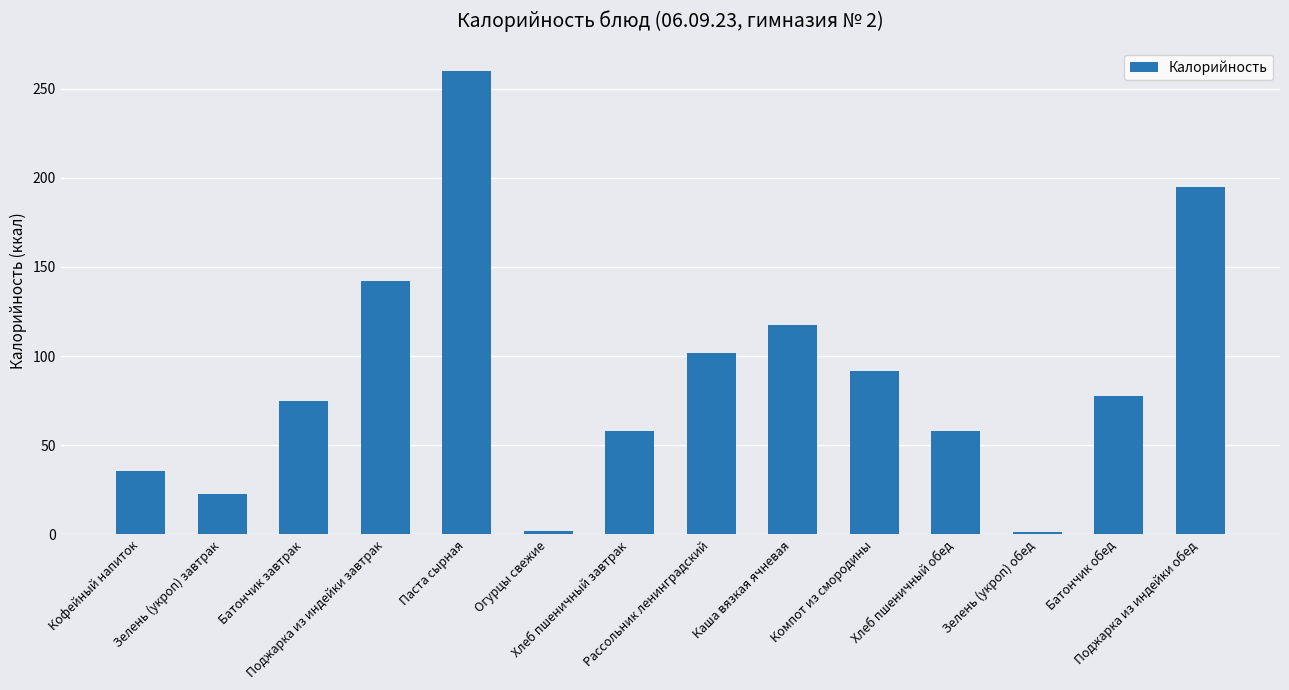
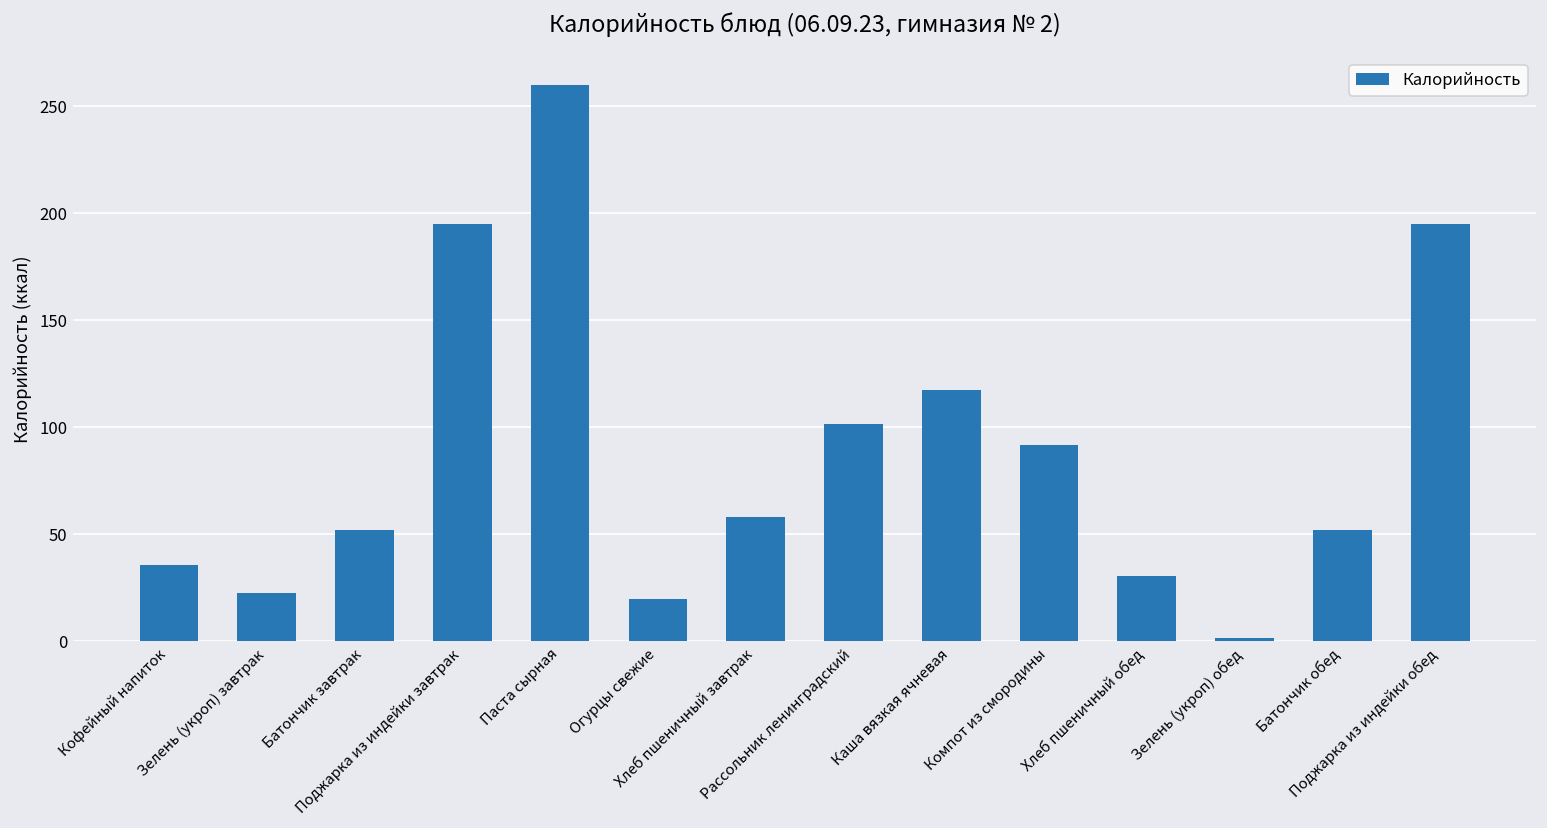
  {
    "Кофейный напиток": 36,
    "Зелень (укроп) завтрак": 23,
-   "Батончик завтрак": 75,
-   "Поджарка из индейки завтрак": 142,
+   "Батончик завтрак": 52,
+   "Поджарка из индейки завтрак": 195,
    "Паста сырная": 260,
-   "Огурцы свежие": 2,
+   "Огурцы свежие": 20,
    "Хлеб пшеничный завтрак": 58,
    "Рассольник ленинградский": 102,
    "Каша вязкая ячневая": 118,
    "Компот из смородины": 92,
-   "Хлеб пшеничный обед": 58,
+   "Хлеб пшеничный обед": 31,
    "Зелень (укроп) обед": 2,
-   "Батончик обед": 77,
+   "Батончик обед": 52,
    "Поджарка из индейки обед": 195
  }
